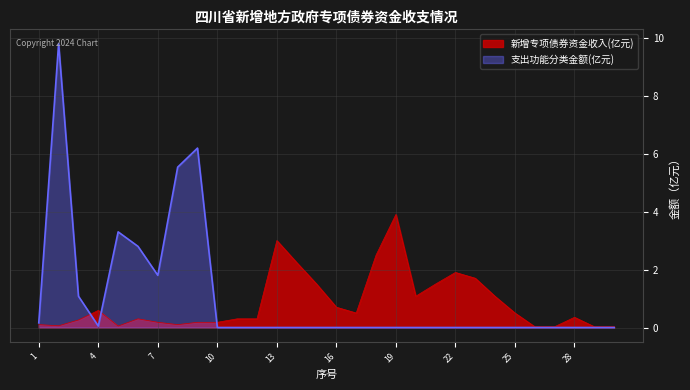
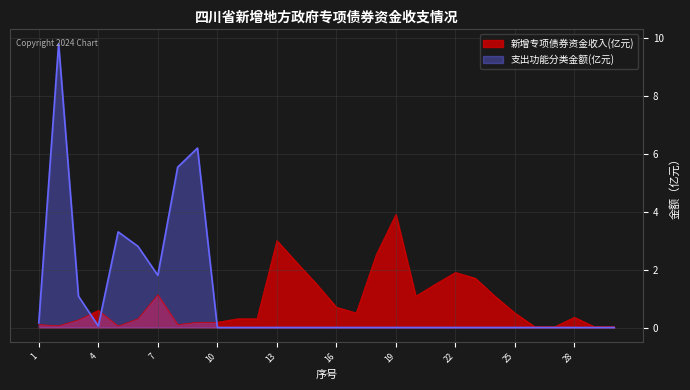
  {
    "新增专项债券资金收入(亿元)": {
      "4": 0.6,
-     "7": 0.2,
+     "7": 1.1,
      "10": 0.2,
      "13": 3.0,
      "16": 0.7,
      "19": 3.9,
      "22": 1.9,
      "25": 0.5,
      "28": 0.4
    },
    "支出功能分类金额(亿元)": {
      "4": 0.1,
      "7": 1.8,
      "10": 0.0,
      "13": 0.0,
      "16": 0.0,
      "19": 0.0,
      "22": 0.0,
      "25": 0.0,
      "28": 0.0
    }
  }
